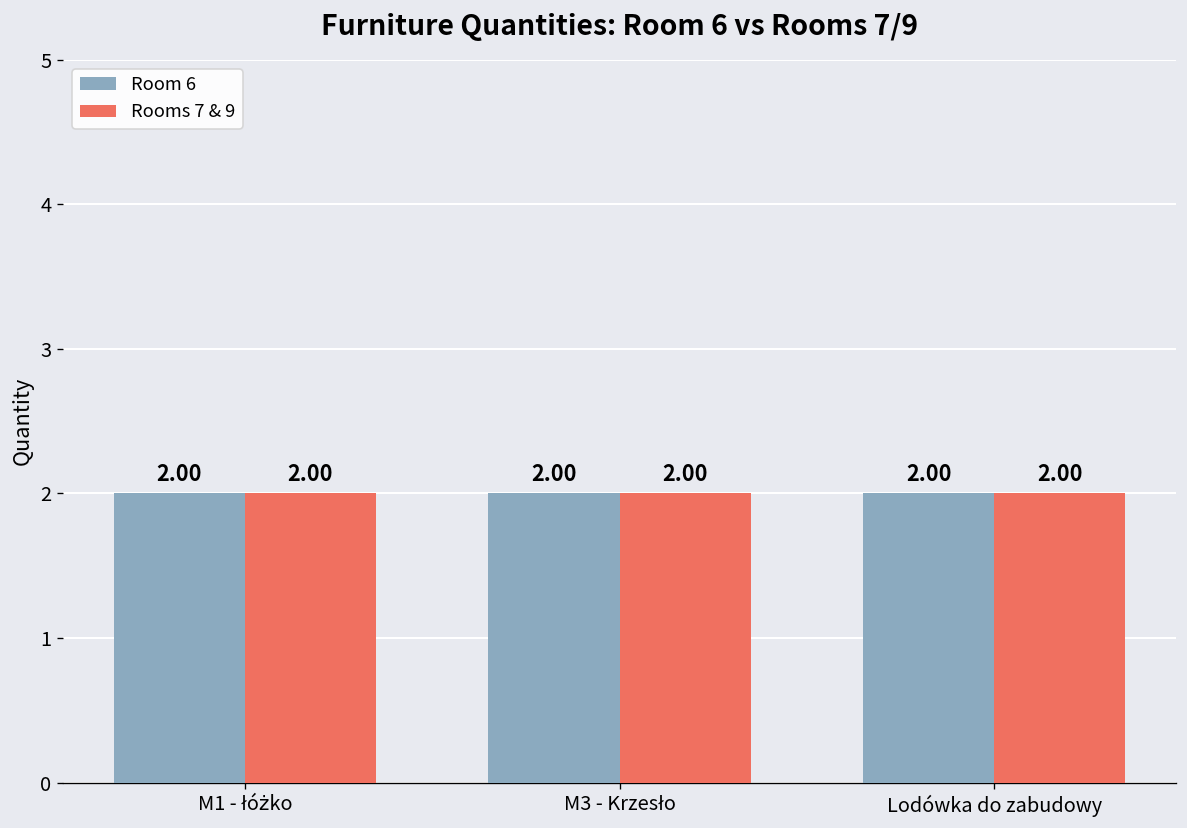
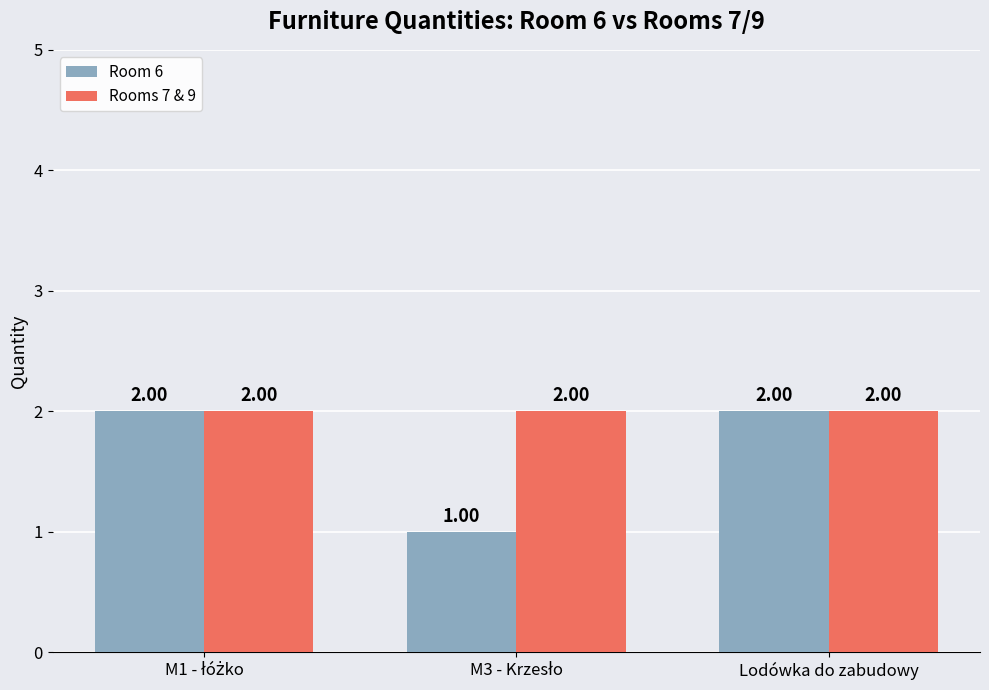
  {
    "Room 6": {
      "M1 - łóżko": 2.00,
-     "M3 - Krzesło": 2.00,
+     "M3 - Krzesło": 1.00,
      "Lodówka do zabudowy": 2.00
    },
    "Rooms 7 & 9": {
      "M1 - łóżko": 2.00,
      "M3 - Krzesło": 2.00,
      "Lodówka do zabudowy": 2.00
    }
  }
